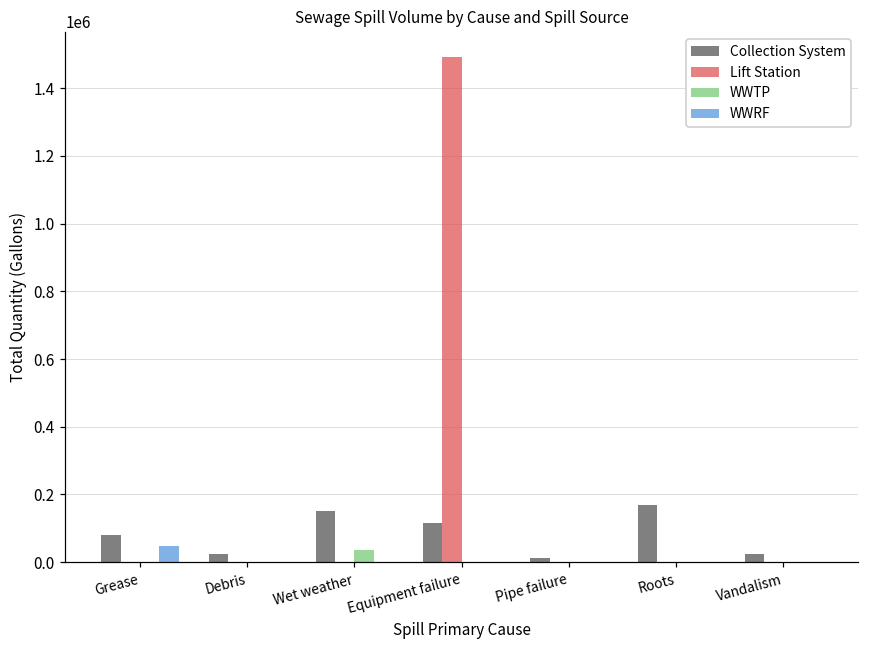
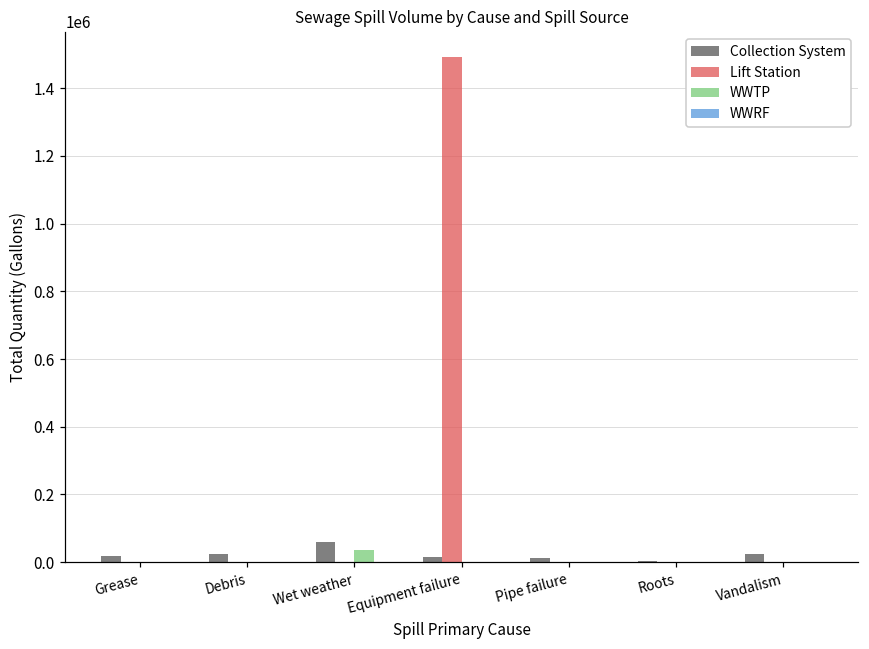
  {
    "Collection System": {
-     "Grease": 80000,
+     "Grease": 20000,
      "Debris": 20000,
-     "Wet weather": 150000,
-     "Equipment failure": 120000,
+     "Wet weather": 60000,
+     "Equipment failure": 10000,
      "Pipe failure": 10000,
-     "Roots": 170000,
+     "Roots": 0,
      "Vandalism": 20000
    },
    "Lift Station": {
      "Grease": 0,
      "Debris": 0,
      "Wet weather": 0,
      "Equipment failure": 1490000,
      "Pipe failure": 0,
      "Roots": 0,
      "Vandalism": 0
    },
    "WWTP": {
      "Grease": 0,
      "Debris": 0,
      "Wet weather": 40000,
      "Equipment failure": 0,
      "Pipe failure": 0,
      "Roots": 0,
      "Vandalism": 0
    },
    "WWRF": {
-     "Grease": 50000,
+     "Grease": 0,
      "Debris": 0,
      "Wet weather": 0,
      "Equipment failure": 0,
      "Pipe failure": 0,
      "Roots": 0,
      "Vandalism": 0
    }
  }
